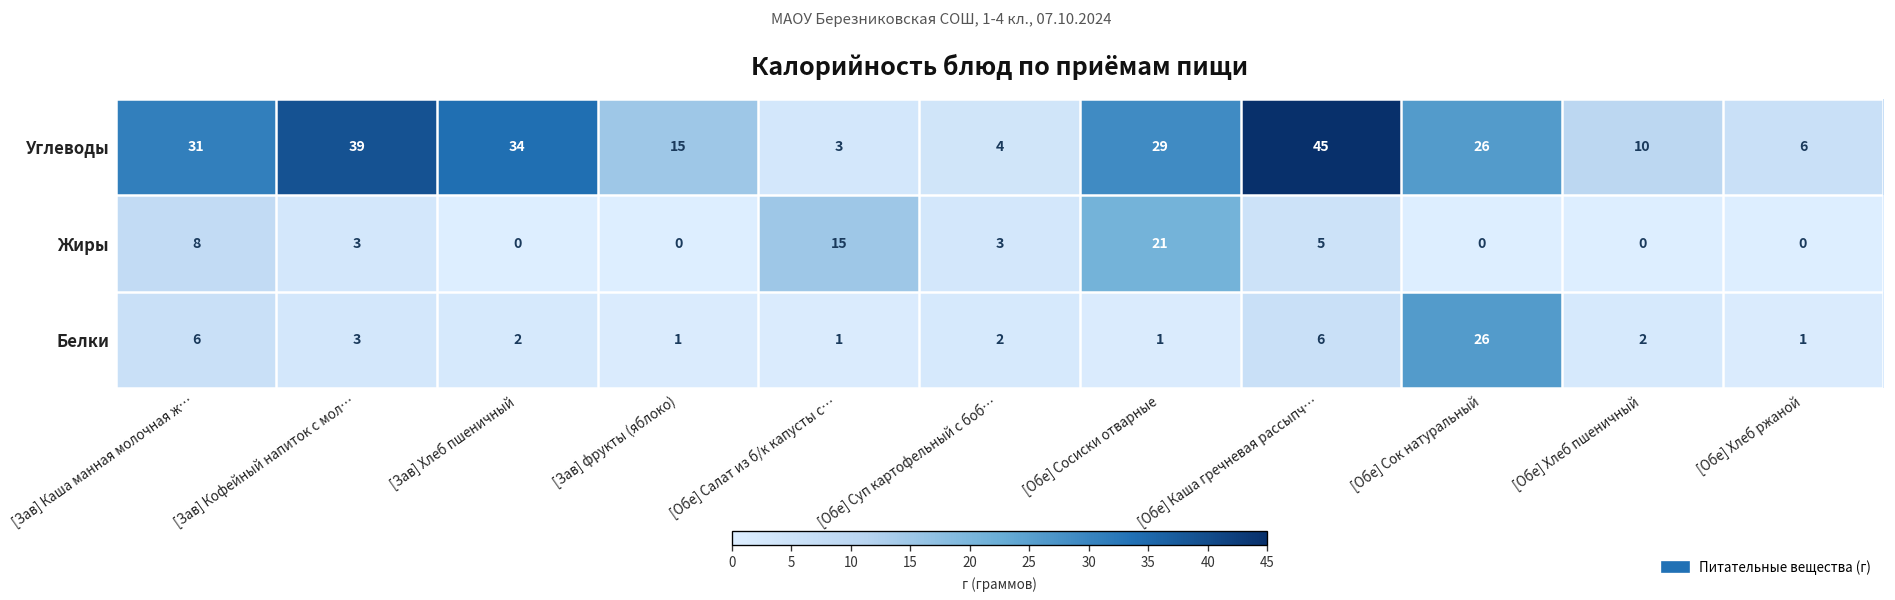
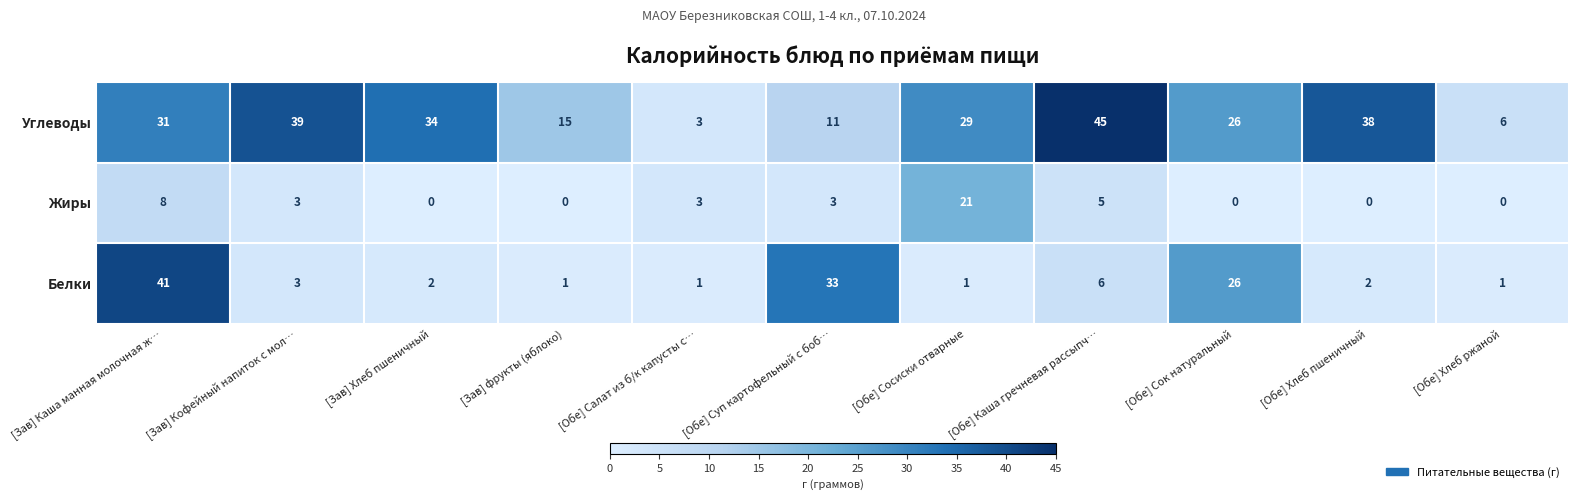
  {
    "Углеводы": {
      "[Зав] Каша манная молочная ж…": 31,
      "[Зав] Кофейный напиток с мол…": 39,
      "[Зав] Хлеб пшеничный": 34,
      "[Зав] фрукты (яблоко)": 15,
      "[Обе] Салат из б/к капусты с…": 3,
-     "[Обе] Суп картофельный с боб…": 4,
+     "[Обе] Суп картофельный с боб…": 11,
      "[Обе] Сосиски отварные": 29,
      "[Обе] Каша гречневая рассыпч…": 45,
      "[Обе] Сок натуральный": 26,
-     "[Обе] Хлеб пшеничный": 10,
+     "[Обе] Хлеб пшеничный": 38,
      "[Обе] Хлеб ржаной": 6
    },
    "Жиры": {
      "[Зав] Каша манная молочная ж…": 8,
      "[Зав] Кофейный напиток с мол…": 3,
      "[Зав] Хлеб пшеничный": 0,
      "[Зав] фрукты (яблоко)": 0,
-     "[Обе] Салат из б/к капусты с…": 15,
+     "[Обе] Салат из б/к капусты с…": 3,
      "[Обе] Суп картофельный с боб…": 3,
      "[Обе] Сосиски отварные": 21,
      "[Обе] Каша гречневая рассыпч…": 5,
      "[Обе] Сок натуральный": 0,
      "[Обе] Хлеб пшеничный": 0,
      "[Обе] Хлеб ржаной": 0
    },
    "Белки": {
-     "[Зав] Каша манная молочная ж…": 6,
+     "[Зав] Каша манная молочная ж…": 41,
      "[Зав] Кофейный напиток с мол…": 3,
      "[Зав] Хлеб пшеничный": 2,
      "[Зав] фрукты (яблоко)": 1,
      "[Обе] Салат из б/к капусты с…": 1,
-     "[Обе] Суп картофельный с боб…": 2,
+     "[Обе] Суп картофельный с боб…": 33,
      "[Обе] Сосиски отварные": 1,
      "[Обе] Каша гречневая рассыпч…": 6,
      "[Обе] Сок натуральный": 26,
      "[Обе] Хлеб пшеничный": 2,
      "[Обе] Хлеб ржаной": 1
    }
  }
